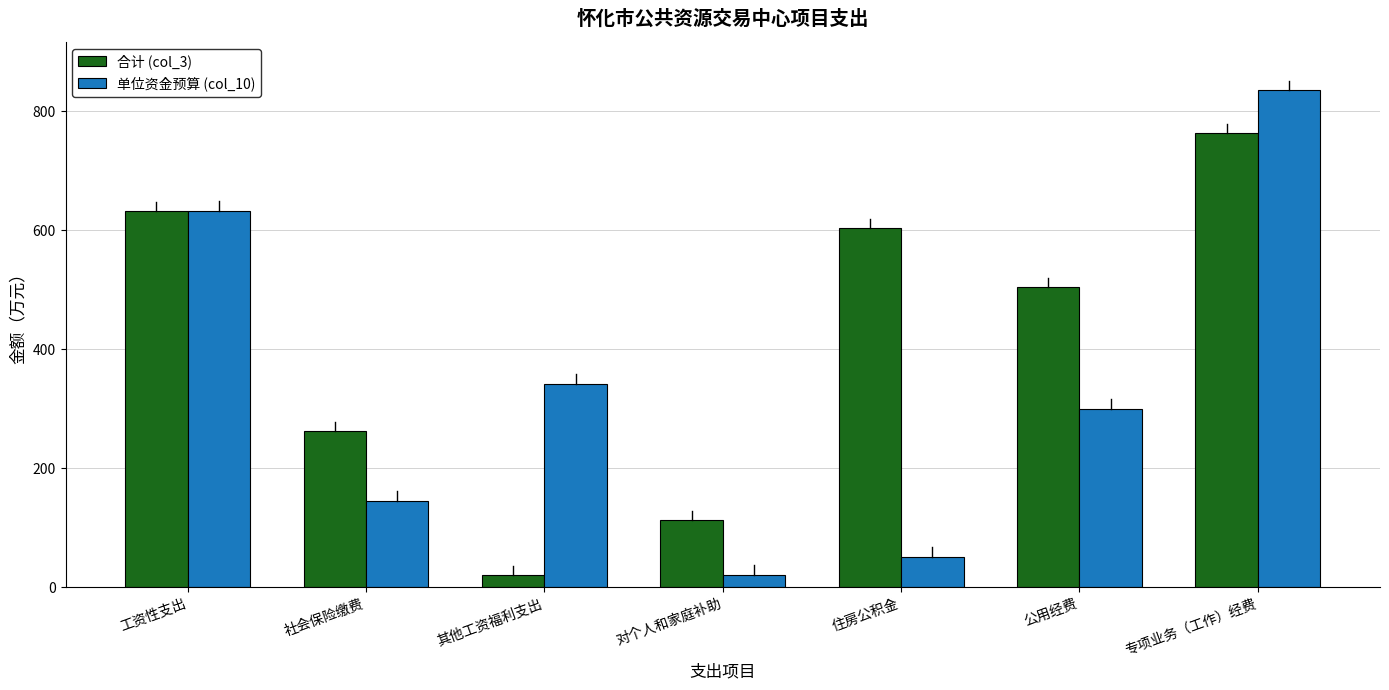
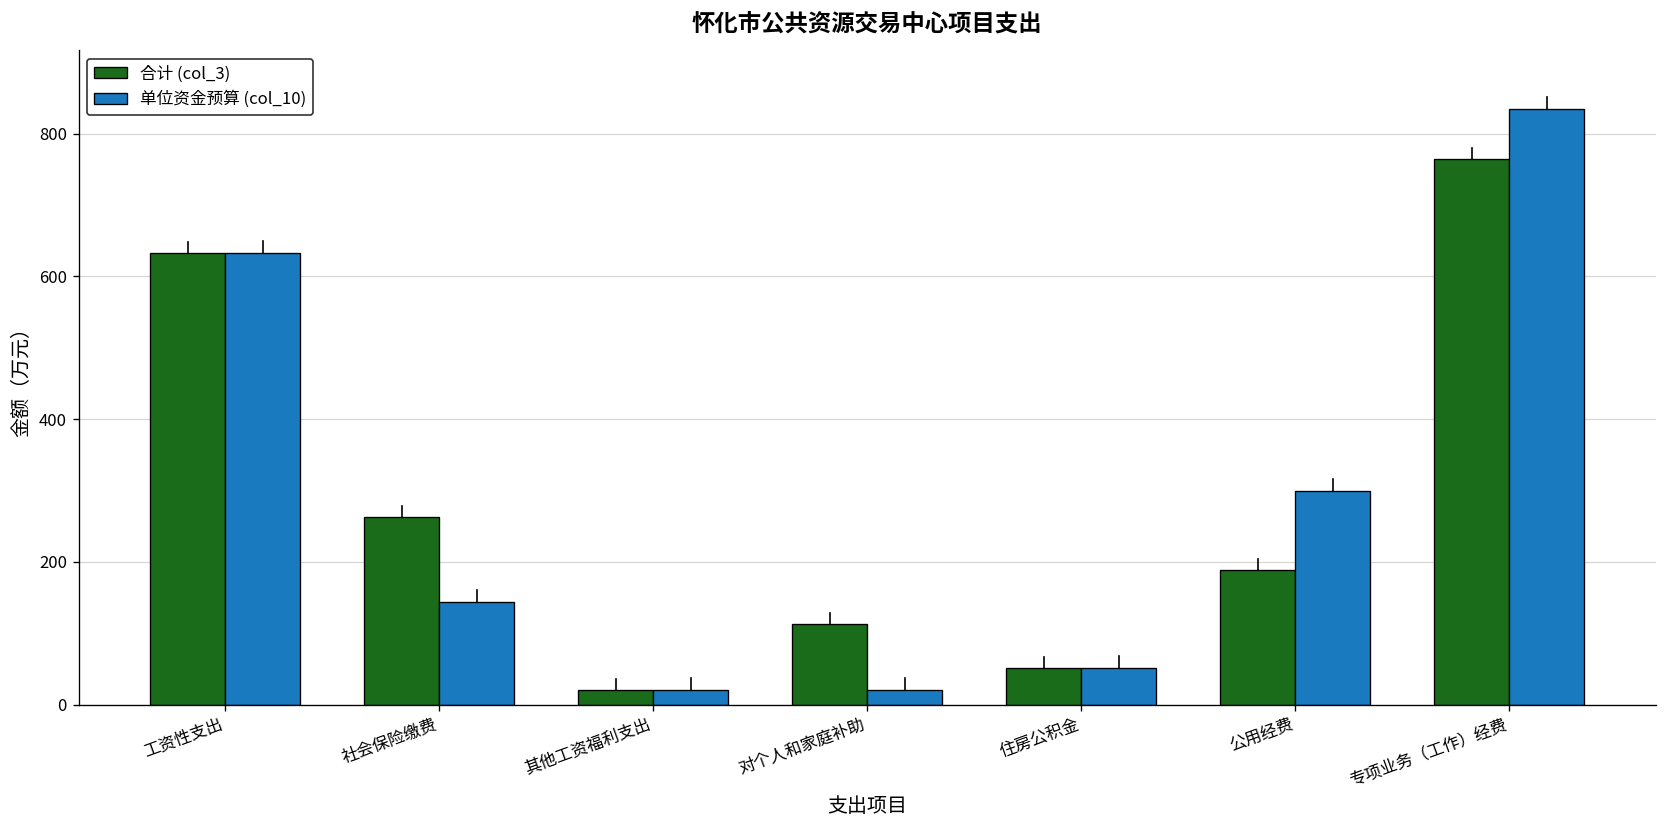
  {
    "合计 (col_3)": {
      "工资性支出": 630,
      "社会保险缴费": 260,
      "其他工资福利支出": 20,
      "对个人和家庭补助": 110,
-     "住房公积金": 600,
-     "公用经费": 510,
+     "住房公积金": 50,
+     "公用经费": 190,
      "专项业务（工作）经费": 760
    },
    "单位资金预算 (col_10)": {
      "工资性支出": 630,
      "社会保险缴费": 140,
-     "其他工资福利支出": 340,
+     "其他工资福利支出": 20,
      "对个人和家庭补助": 20,
      "住房公积金": 50,
      "公用经费": 300,
      "专项业务（工作）经费": 840
    }
  }
